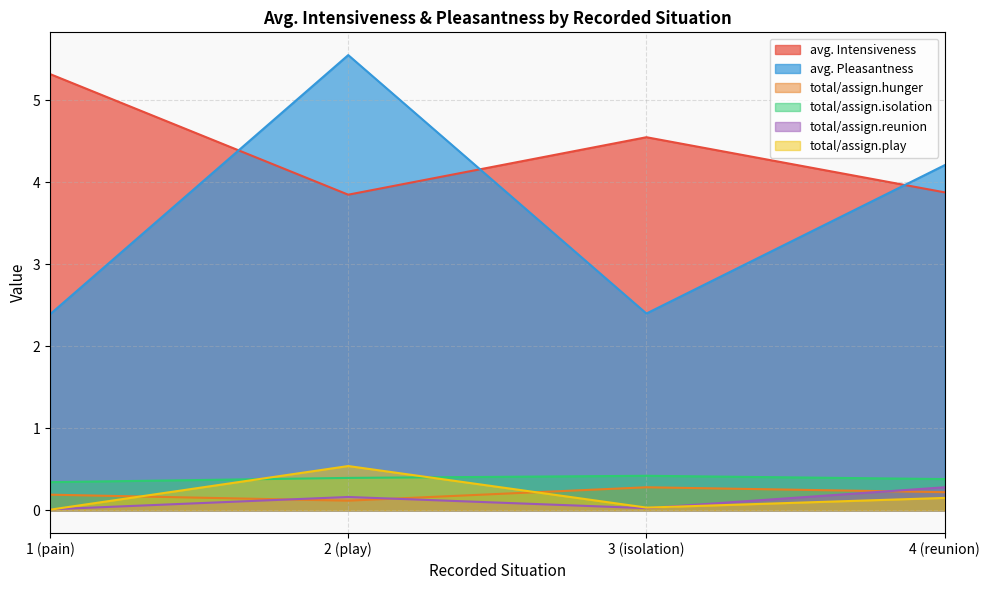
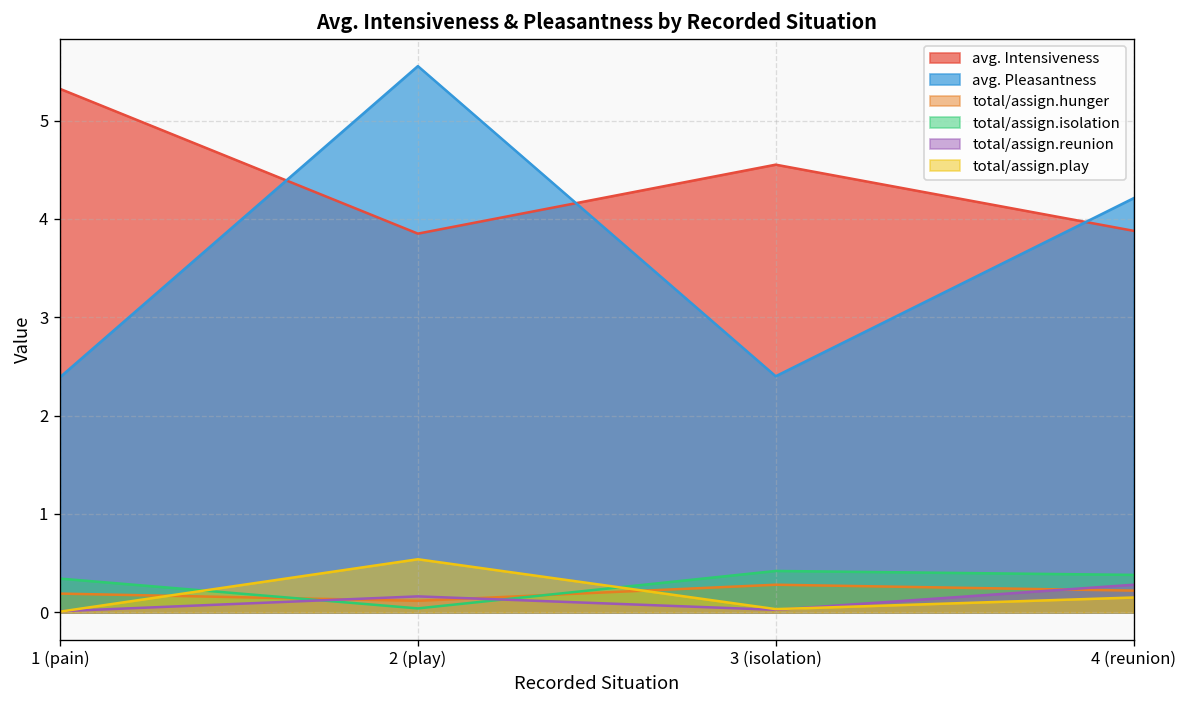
  {
    "avg. Pleasantness": {
      "1 (pain)": 2.4,
      "2 (play)": 5.6,
      "3 (isolation)": 2.4,
      "4 (reunion)": 4.2
    },
    "total/assign.isolation": {
      "1 (pain)": 0.3,
-     "2 (play)": 0.4,
+     "2 (play)": 0.0,
      "3 (isolation)": 0.4,
      "4 (reunion)": 0.4
    },
    "total/assign.reunion": {
      "2 (play)": 0.2,
      "4 (reunion)": 0.3
    }
  }
